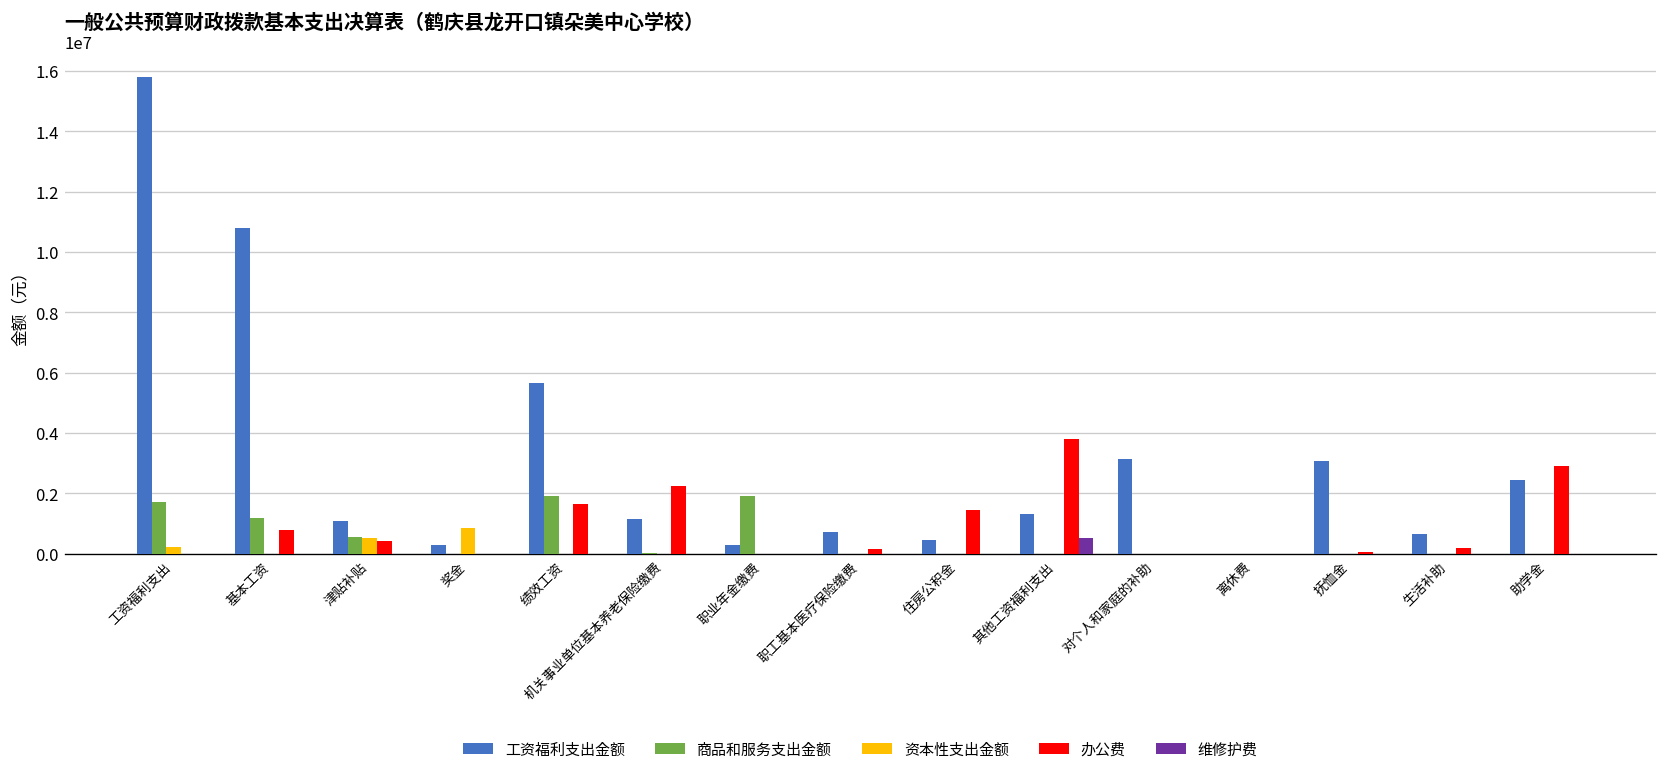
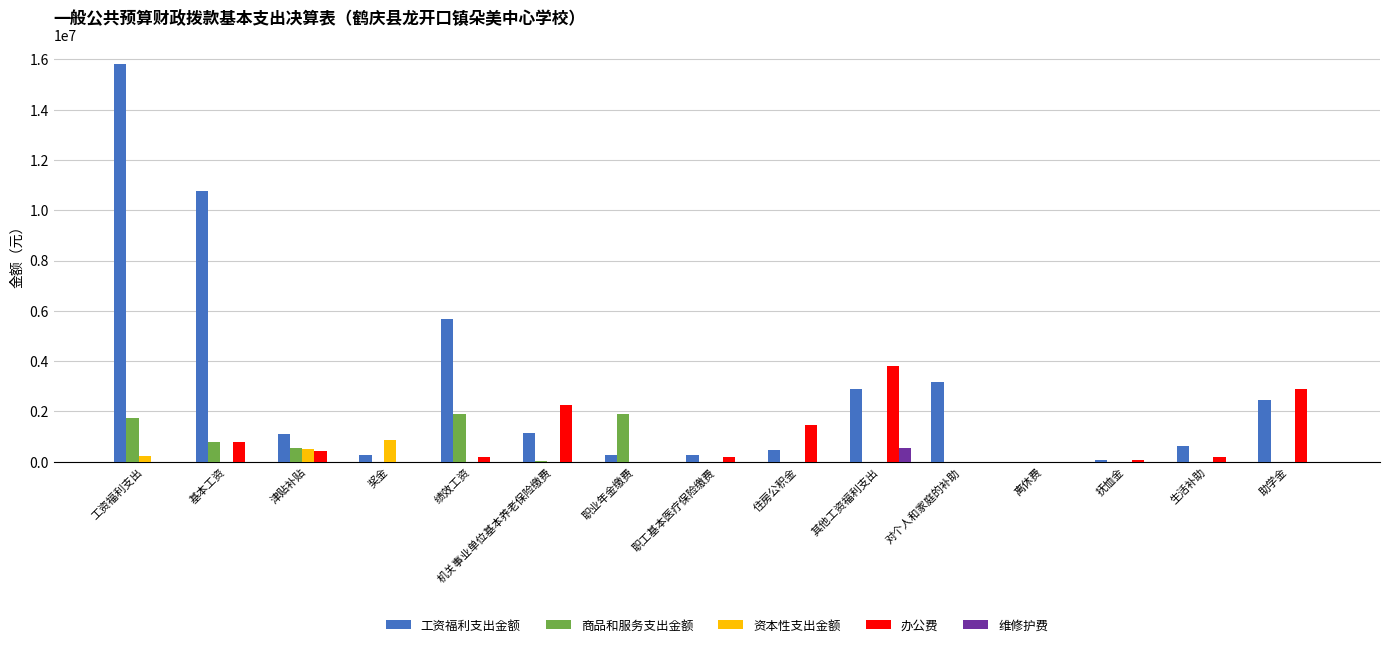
  {
    "工资福利支出金额": {
      "工资福利支出": 15800000,
      "基本工资": 10800000,
      "津贴补贴": 1100000,
      "奖金": 300000,
      "绩效工资": 5700000,
      "机关事业单位基本养老保险缴费": 1200000,
      "职业年金缴费": 300000,
-     "职工基本医疗保险缴费": 700000,
+     "职工基本医疗保险缴费": 300000,
      "住房公积金": 500000,
-     "其他工资福利支出": 1300000,
+     "其他工资福利支出": 2900000,
      "对个人和家庭的补助": 3200000,
      "离休费": 0,
-     "抚恤金": 3100000,
+     "抚恤金": 100000,
      "生活补助": 600000,
      "助学金": 2400000
    },
    "商品和服务支出金额": {
      "工资福利支出": 1700000,
-     "基本工资": 1200000,
+     "基本工资": 800000,
      "津贴补贴": 500000,
      "奖金": 0,
      "绩效工资": 1900000,
      "职业年金缴费": 1900000,
      "职工基本医疗保险缴费": 0,
      "住房公积金": 0,
      "其他工资福利支出": 0,
      "对个人和家庭的补助": 0,
      "离休费": 0,
      "抚恤金": 0,
      "生活补助": 0,
      "助学金": 0
    },
    "资本性支出金额": {
      "工资福利支出": 200000,
      "基本工资": 0,
      "津贴补贴": 500000,
      "奖金": 800000,
      "绩效工资": 0,
      "机关事业单位基本养老保险缴费": 0,
      "职业年金缴费": 0,
      "职工基本医疗保险缴费": 0,
      "住房公积金": 0,
      "其他工资福利支出": 0,
      "对个人和家庭的补助": 0,
      "离休费": 0,
      "抚恤金": 0,
      "生活补助": 0,
      "助学金": 0
    },
    "办公费": {
      "工资福利支出": 0,
      "基本工资": 800000,
      "津贴补贴": 400000,
      "奖金": 0,
-     "绩效工资": 1600000,
+     "绩效工资": 200000,
      "机关事业单位基本养老保险缴费": 2200000,
      "职工基本医疗保险缴费": 200000,
      "住房公积金": 1400000,
      "其他工资福利支出": 3800000,
      "对个人和家庭的补助": 0,
      "离休费": 0,
      "生活补助": 200000,
      "助学金": 2900000
    },
    "维修护费": {
      "工资福利支出": 0,
      "基本工资": 0,
      "津贴补贴": 0,
      "奖金": 0,
      "绩效工资": 0,
      "机关事业单位基本养老保险缴费": 0,
      "职业年金缴费": 0,
      "职工基本医疗保险缴费": 0,
      "住房公积金": 0,
      "其他工资福利支出": 500000,
      "对个人和家庭的补助": 0,
      "离休费": 0,
      "抚恤金": 0,
      "生活补助": 0,
      "助学金": 0
    }
  }
